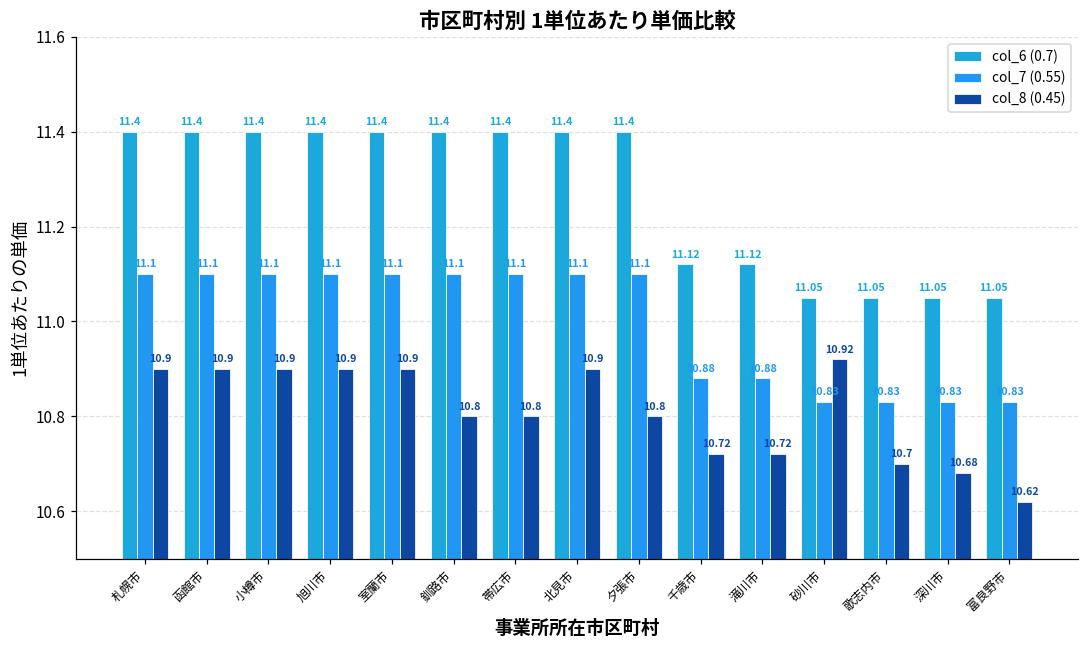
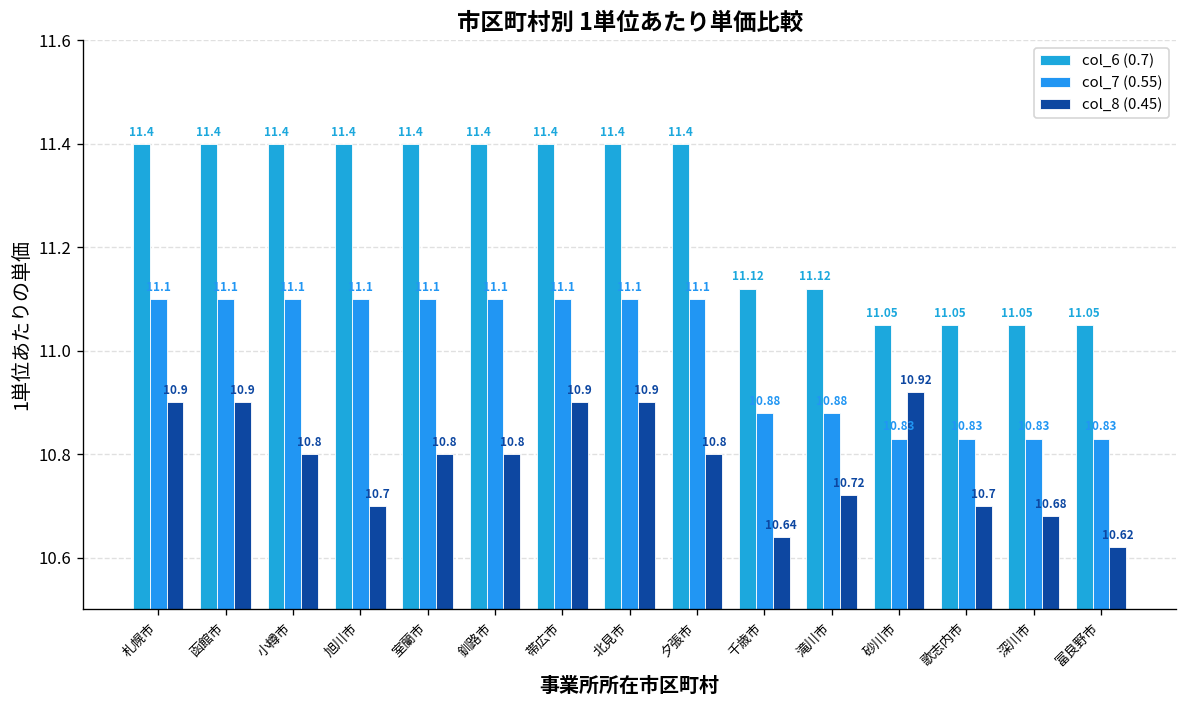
  {
    "col_8 (0.45)": {
      "札幌市": 10.9,
      "函館市": 10.9,
-     "小樽市": 10.9,
-     "旭川市": 10.9,
-     "室蘭市": 10.9,
+     "小樽市": 10.8,
+     "旭川市": 10.7,
+     "室蘭市": 10.8,
      "釧路市": 10.8,
-     "帯広市": 10.8,
+     "帯広市": 10.9,
      "北見市": 10.9,
      "夕張市": 10.8,
-     "千歳市": 10.72,
+     "千歳市": 10.64,
      "滝川市": 10.72,
      "砂川市": 10.92,
      "歌志内市": 10.7,
      "深川市": 10.68,
      "富良野市": 10.62
    }
  }
